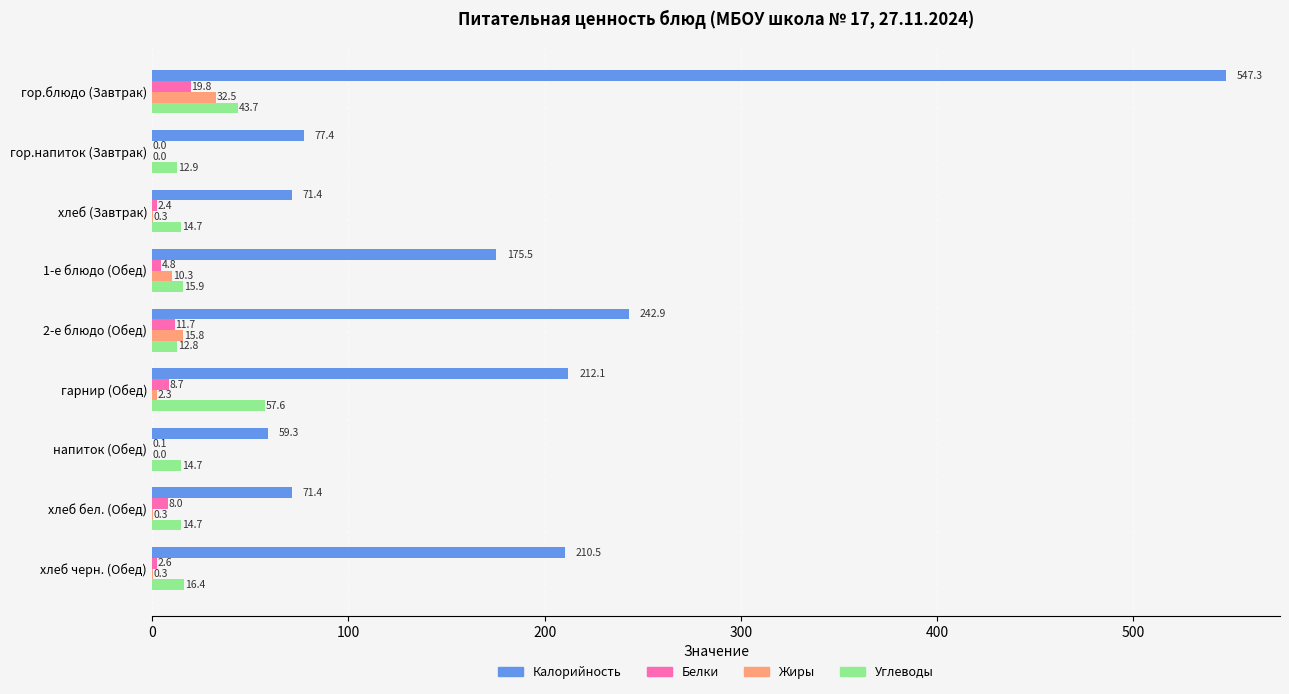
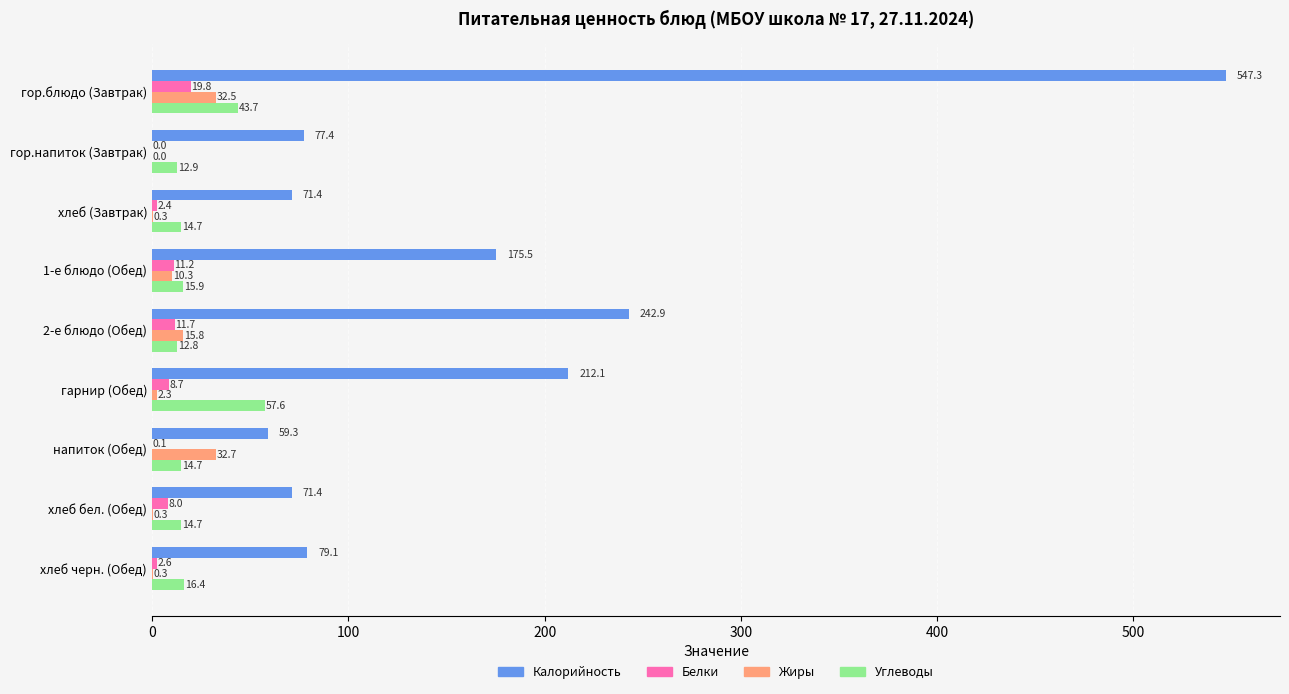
  {
    "Калорийность": {
      "гор.блюдо (Завтрак)": 547.3,
      "гор.напиток (Завтрак)": 77.4,
      "хлеб (Завтрак)": 71.4,
      "1-е блюдо (Обед)": 175.5,
      "2-е блюдо (Обед)": 242.9,
      "гарнир (Обед)": 212.1,
      "напиток (Обед)": 59.3,
      "хлеб бел. (Обед)": 71.4,
-     "хлеб черн. (Обед)": 210.5
+     "хлеб черн. (Обед)": 79.1
    },
    "Белки": {
      "гор.блюдо (Завтрак)": 19.8,
      "гор.напиток (Завтрак)": 0.0,
      "хлеб (Завтрак)": 2.4,
-     "1-е блюдо (Обед)": 4.8,
+     "1-е блюдо (Обед)": 11.2,
      "2-е блюдо (Обед)": 11.7,
      "гарнир (Обед)": 8.7,
      "напиток (Обед)": 0.1,
      "хлеб бел. (Обед)": 8.0,
      "хлеб черн. (Обед)": 2.6
    },
    "Жиры": {
      "гор.блюдо (Завтрак)": 32.5,
      "гор.напиток (Завтрак)": 0.0,
      "хлеб (Завтрак)": 0.3,
      "1-е блюдо (Обед)": 10.3,
      "2-е блюдо (Обед)": 15.8,
      "гарнир (Обед)": 2.3,
-     "напиток (Обед)": 0.0,
+     "напиток (Обед)": 32.7,
      "хлеб бел. (Обед)": 0.3,
      "хлеб черн. (Обед)": 0.3
    },
    "Углеводы": {
      "гор.блюдо (Завтрак)": 43.7,
      "гор.напиток (Завтрак)": 12.9,
      "хлеб (Завтрак)": 14.7,
      "1-е блюдо (Обед)": 15.9,
      "2-е блюдо (Обед)": 12.8,
      "гарнир (Обед)": 57.6,
      "напиток (Обед)": 14.7,
      "хлеб бел. (Обед)": 14.7,
      "хлеб черн. (Обед)": 16.4
    }
  }
